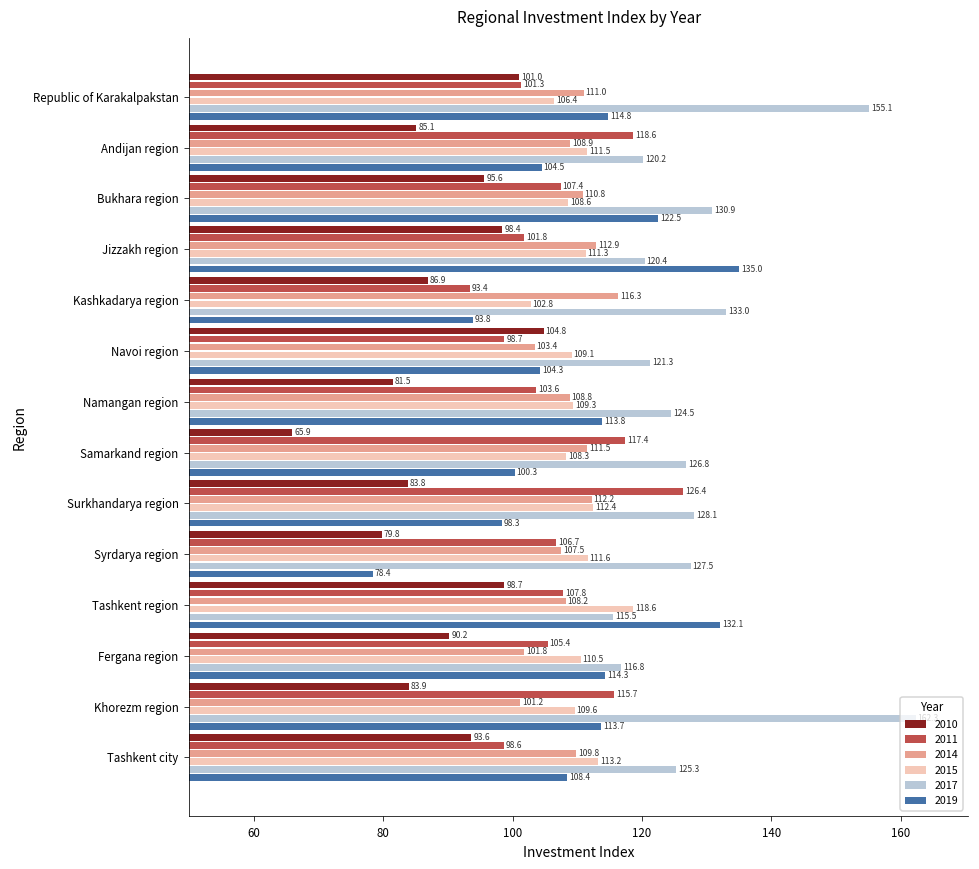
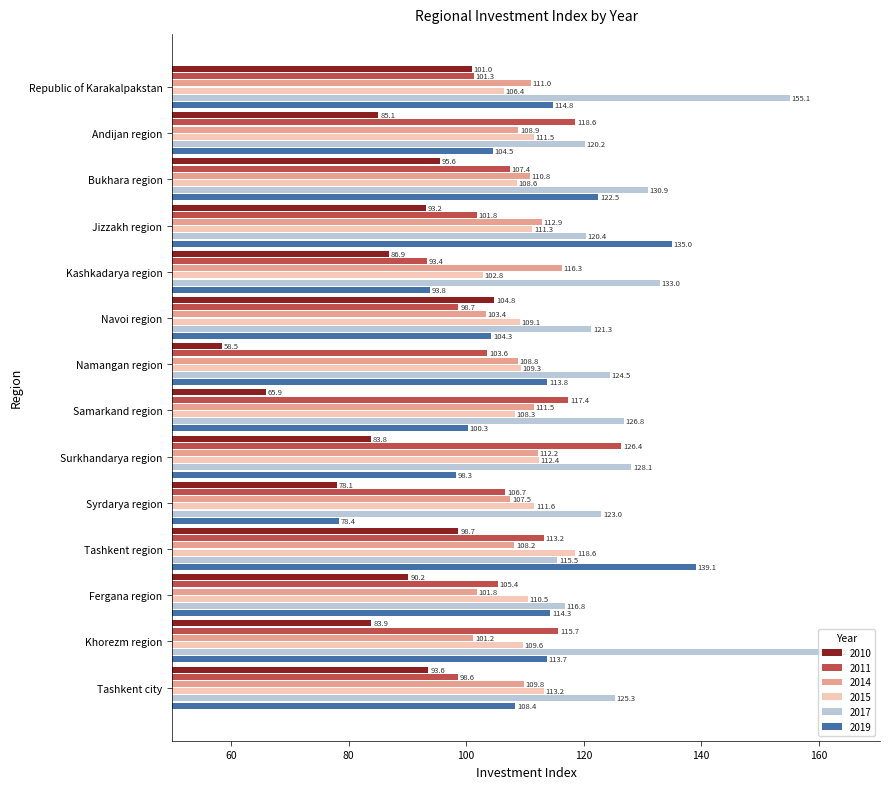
  {
    "2010": {
      "Republic of Karakalpakstan": 101.0,
      "Andijan region": 85.1,
      "Bukhara region": 95.6,
-     "Jizzakh region": 98.4,
+     "Jizzakh region": 93.2,
      "Kashkadarya region": 86.9,
      "Navoi region": 104.8,
-     "Namangan region": 81.5,
+     "Namangan region": 58.5,
      "Samarkand region": 65.9,
      "Surkhandarya region": 83.8,
-     "Syrdarya region": 79.8,
+     "Syrdarya region": 78.1,
      "Tashkent region": 98.7,
      "Fergana region": 90.2,
      "Khorezm region": 83.9,
      "Tashkent city": 93.6
    },
    "2011": {
      "Republic of Karakalpakstan": 101.3,
      "Andijan region": 118.6,
      "Bukhara region": 107.4,
      "Jizzakh region": 101.8,
      "Kashkadarya region": 93.4,
      "Navoi region": 98.7,
      "Namangan region": 103.6,
      "Samarkand region": 117.4,
      "Surkhandarya region": 126.4,
      "Syrdarya region": 106.7,
-     "Tashkent region": 107.8,
+     "Tashkent region": 113.2,
      "Fergana region": 105.4,
      "Khorezm region": 115.7,
      "Tashkent city": 98.6
    },
    "2017": {
      "Republic of Karakalpakstan": 155.1,
      "Andijan region": 120.2,
      "Bukhara region": 130.9,
      "Jizzakh region": 120.4,
      "Kashkadarya region": 133.0,
      "Navoi region": 121.3,
      "Namangan region": 124.5,
      "Samarkand region": 126.8,
      "Surkhandarya region": 128.1,
-     "Syrdarya region": 127.5,
+     "Syrdarya region": 123.0,
      "Tashkent region": 115.5,
      "Fergana region": 116.8,
      "Tashkent city": 125.3
    },
    "2019": {
      "Republic of Karakalpakstan": 114.8,
      "Andijan region": 104.5,
      "Bukhara region": 122.5,
      "Jizzakh region": 135.0,
      "Kashkadarya region": 93.8,
      "Navoi region": 104.3,
      "Namangan region": 113.8,
      "Samarkand region": 100.3,
      "Surkhandarya region": 98.3,
      "Syrdarya region": 78.4,
-     "Tashkent region": 132.1,
+     "Tashkent region": 139.1,
      "Fergana region": 114.3,
      "Khorezm region": 113.7,
      "Tashkent city": 108.4
    }
  }
